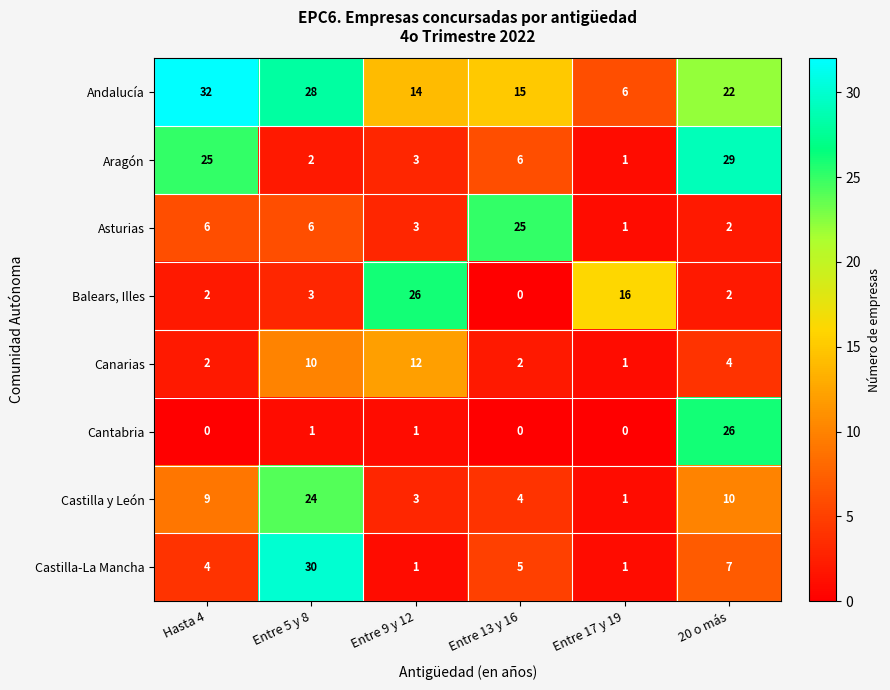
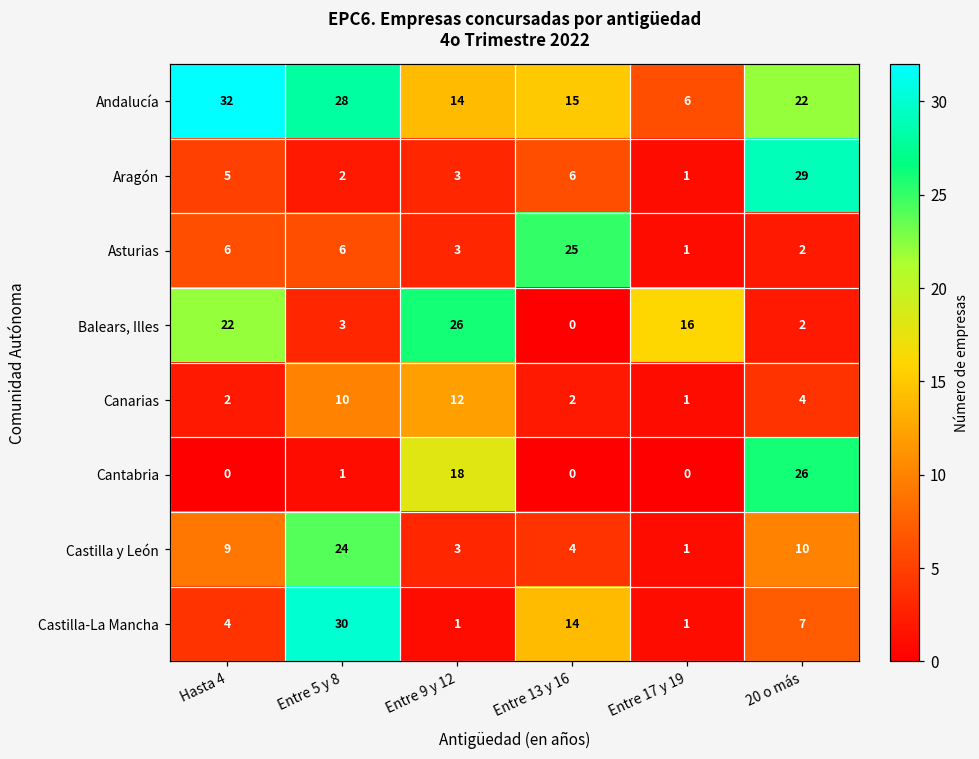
  {
    "Andalucía": {
      "Hasta 4": 32,
      "Entre 5 y 8": 28,
      "Entre 9 y 12": 14,
      "Entre 13 y 16": 15,
      "Entre 17 y 19": 6,
      "20 o más": 22
    },
    "Aragón": {
-     "Hasta 4": 25,
+     "Hasta 4": 5,
      "Entre 5 y 8": 2,
      "Entre 9 y 12": 3,
      "Entre 13 y 16": 6,
      "Entre 17 y 19": 1,
      "20 o más": 29
    },
    "Asturias": {
      "Hasta 4": 6,
      "Entre 5 y 8": 6,
      "Entre 9 y 12": 3,
      "Entre 13 y 16": 25,
      "Entre 17 y 19": 1,
      "20 o más": 2
    },
    "Balears, Illes": {
-     "Hasta 4": 2,
+     "Hasta 4": 22,
      "Entre 5 y 8": 3,
      "Entre 9 y 12": 26,
      "Entre 13 y 16": 0,
      "Entre 17 y 19": 16,
      "20 o más": 2
    },
    "Canarias": {
      "Hasta 4": 2,
      "Entre 5 y 8": 10,
      "Entre 9 y 12": 12,
      "Entre 13 y 16": 2,
      "Entre 17 y 19": 1,
      "20 o más": 4
    },
    "Cantabria": {
      "Hasta 4": 0,
      "Entre 5 y 8": 1,
-     "Entre 9 y 12": 1,
+     "Entre 9 y 12": 18,
      "Entre 13 y 16": 0,
      "Entre 17 y 19": 0,
      "20 o más": 26
    },
    "Castilla y León": {
      "Hasta 4": 9,
      "Entre 5 y 8": 24,
      "Entre 9 y 12": 3,
      "Entre 13 y 16": 4,
      "Entre 17 y 19": 1,
      "20 o más": 10
    },
    "Castilla-La Mancha": {
      "Hasta 4": 4,
      "Entre 5 y 8": 30,
      "Entre 9 y 12": 1,
-     "Entre 13 y 16": 5,
+     "Entre 13 y 16": 14,
      "Entre 17 y 19": 1,
      "20 o más": 7
    }
  }
